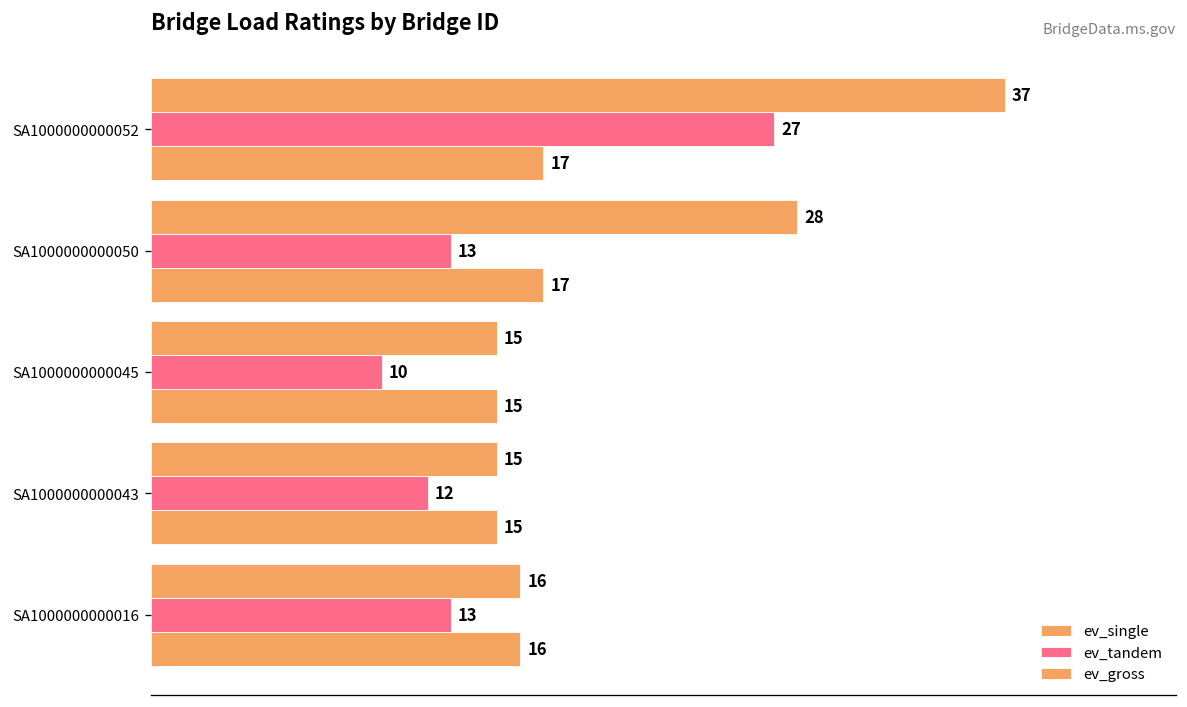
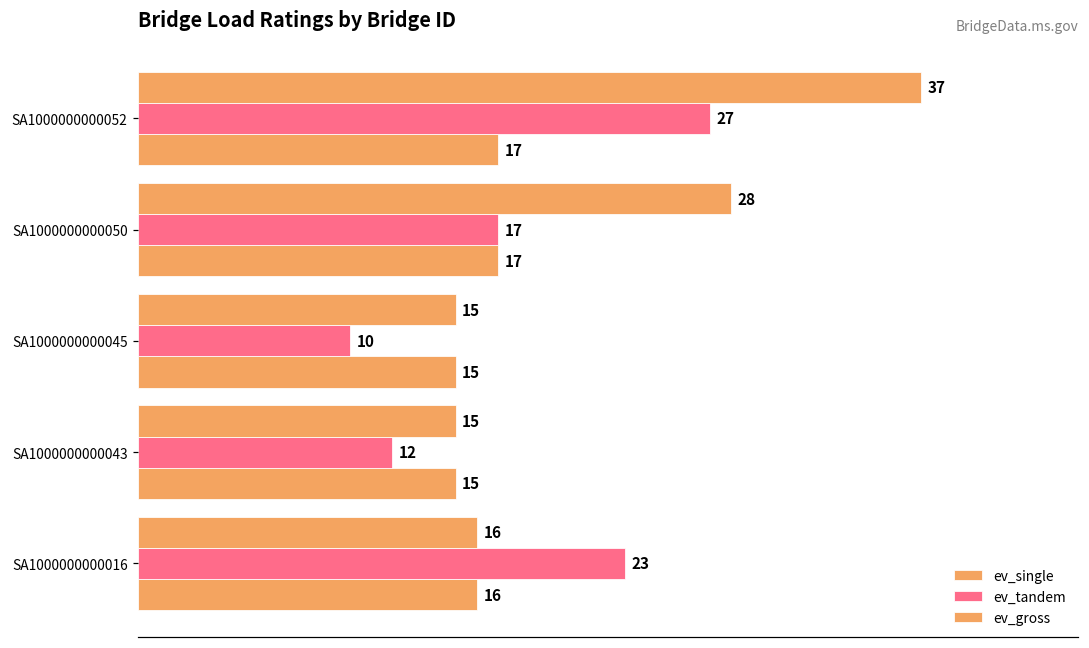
  {
    "ev_tandem": {
      "SA1000000000052": 27,
-     "SA1000000000050": 13,
+     "SA1000000000050": 17,
      "SA1000000000045": 10,
      "SA1000000000043": 12,
-     "SA1000000000016": 13
+     "SA1000000000016": 23
    }
  }
